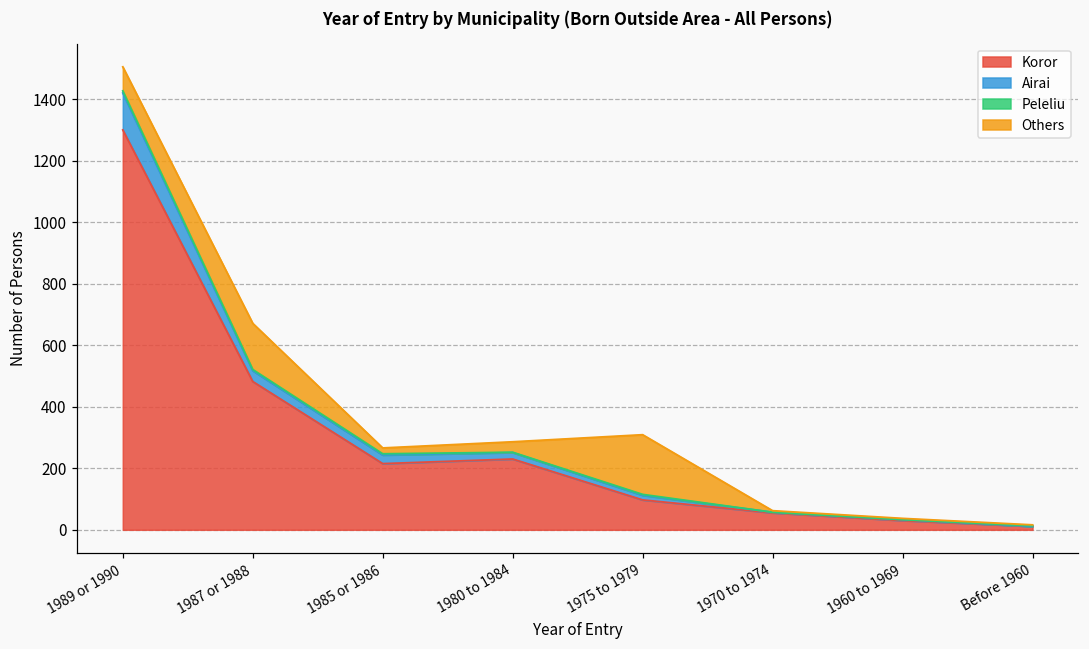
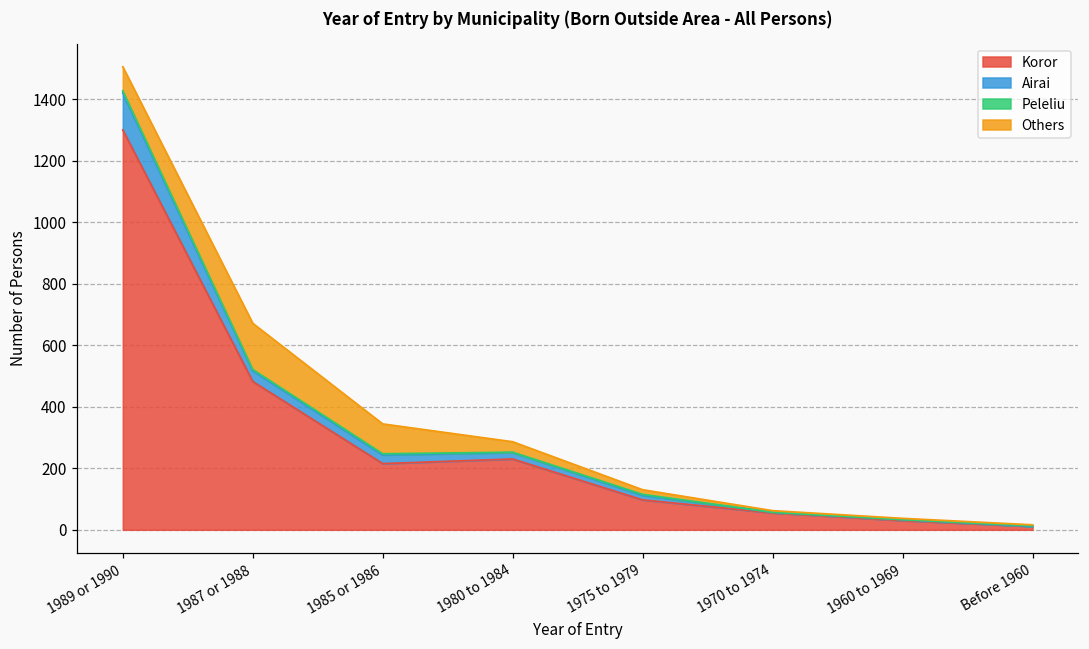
  {
    "Koror": {
      "1989 or 1990": 1300,
      "1987 or 1988": 480,
      "1985 or 1986": 220,
      "1980 to 1984": 230,
      "1975 to 1979": 100
    },
    "Others": {
      "1989 or 1990": 80,
      "1987 or 1988": 150,
-     "1985 or 1986": 20,
+     "1985 or 1986": 100,
      "1980 to 1984": 30,
-     "1975 to 1979": 190
+     "1975 to 1979": 20
    }
  }
